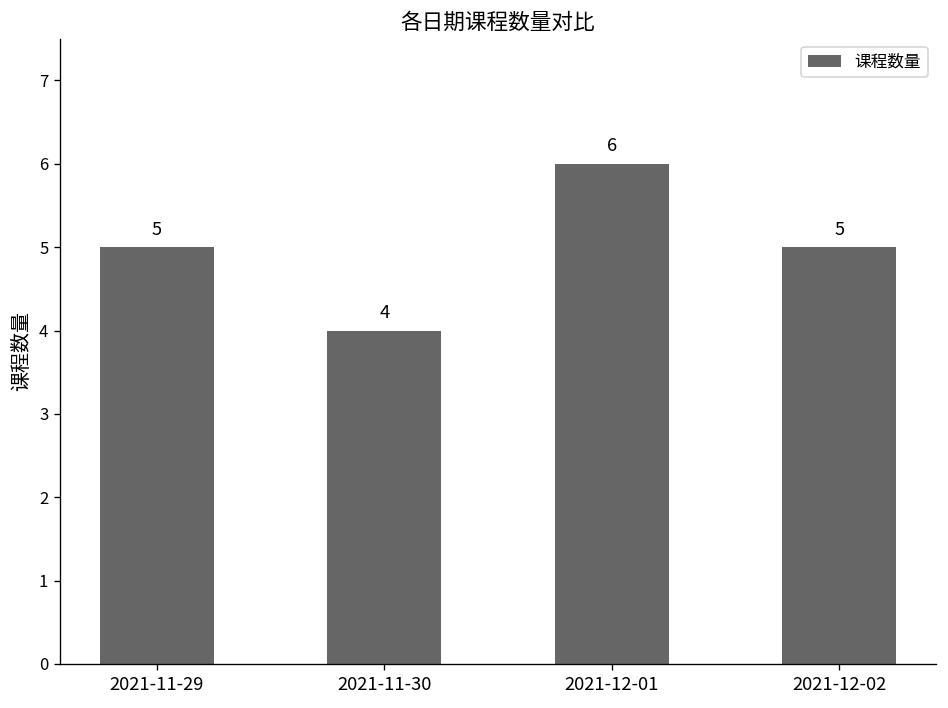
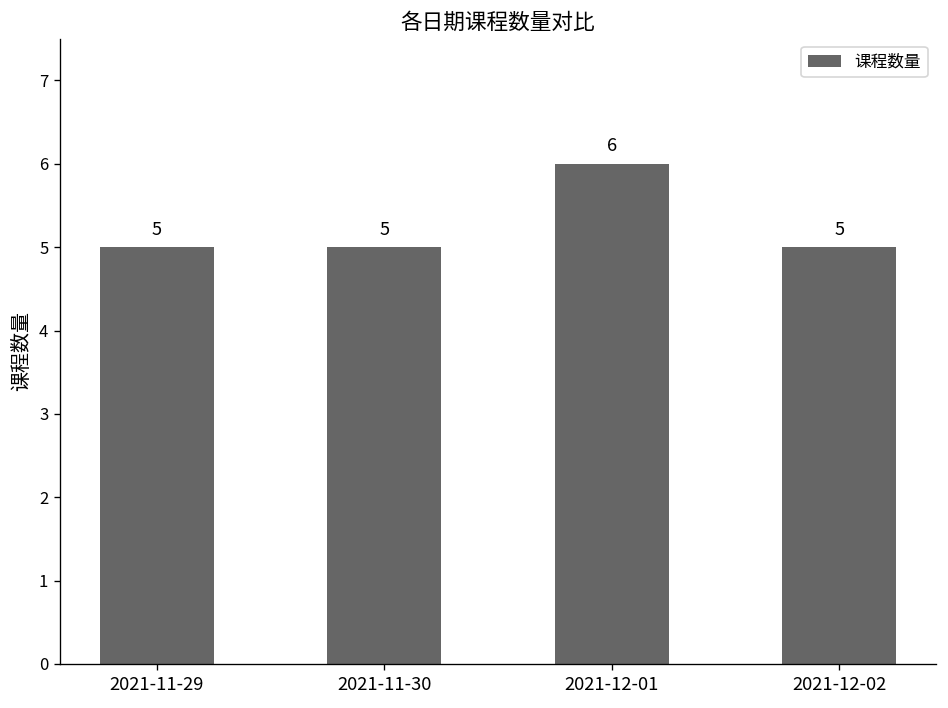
  {
    "2021-11-29": 5,
-   "2021-11-30": 4,
+   "2021-11-30": 5,
    "2021-12-01": 6,
    "2021-12-02": 5
  }
